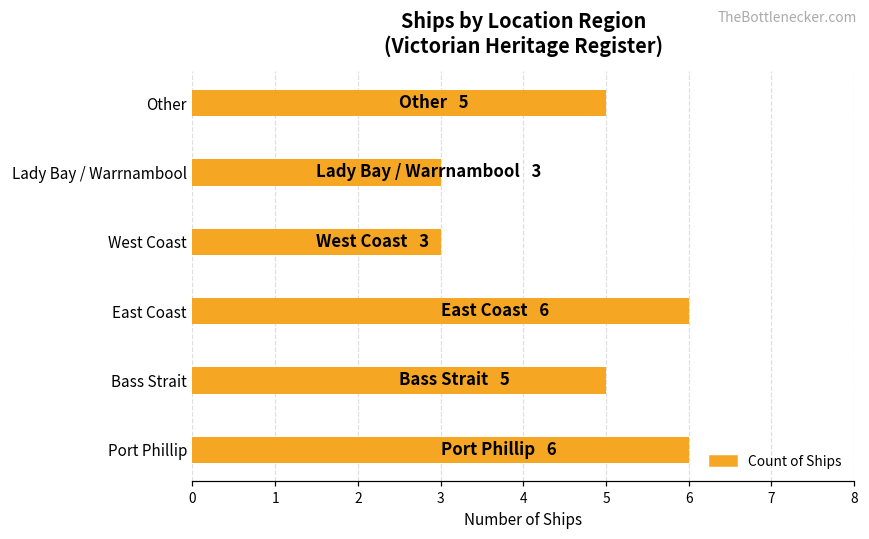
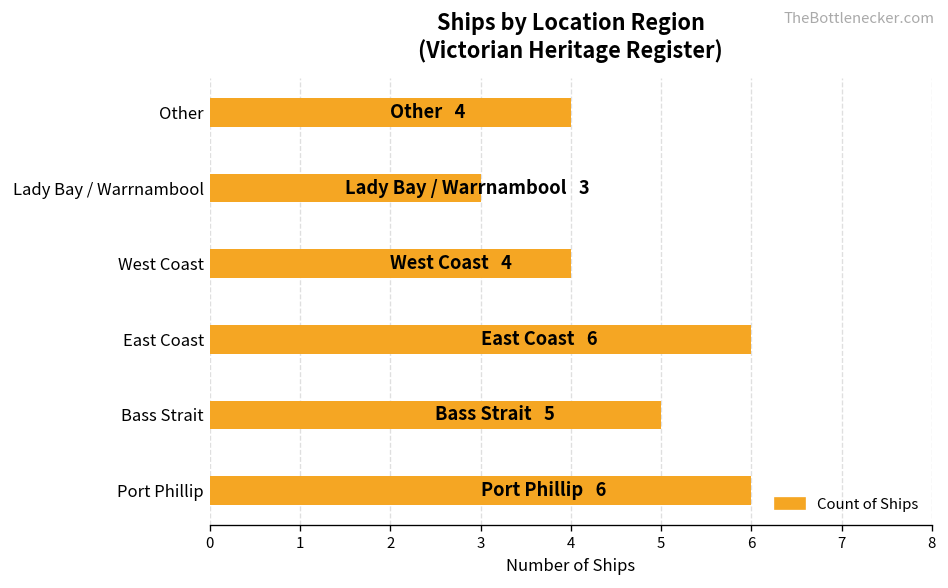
  {
-   "Other": 5,
+   "Other": 4,
    "Lady Bay / Warrnambool": 3,
-   "West Coast": 3,
+   "West Coast": 4,
    "East Coast": 6,
    "Bass Strait": 5,
    "Port Phillip": 6
  }
